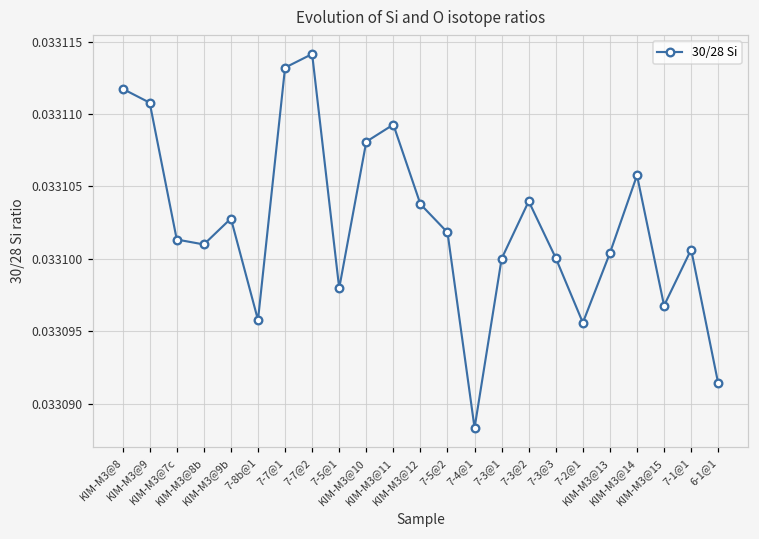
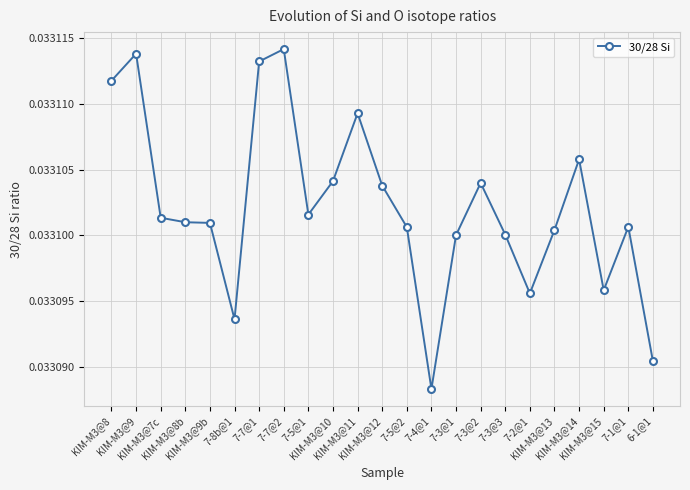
  {
    "KIM-M3@8": 0.0331117,
-   "KIM-M3@9": 0.0331108,
+   "KIM-M3@9": 0.0331138,
    "KIM-M3@7c": 0.0331013,
    "KIM-M3@8b": 0.0331010,
-   "KIM-M3@9b": 0.0331028,
-   "7-8b@1": 0.0330958,
+   "KIM-M3@9b": 0.0331010,
+   "7-8b@1": 0.0330936,
    "7-7@1": 0.0331132,
    "7-7@2": 0.0331141,
-   "7-5@1": 0.0330980,
-   "KIM-M3@10": 0.0331081,
+   "7-5@1": 0.0331016,
+   "KIM-M3@10": 0.0331041,
    "KIM-M3@11": 0.0331093,
    "KIM-M3@12": 0.0331038,
-   "7-5@2": 0.0331018,
+   "7-5@2": 0.0331006,
    "7-4@1": 0.0330883,
    "7-3@1": 0.0331000,
    "7-3@2": 0.0331040,
    "7-3@3": 0.0331001,
    "7-2@1": 0.0330956,
    "KIM-M3@13": 0.0331004,
    "KIM-M3@14": 0.0331058,
-   "KIM-M3@15": 0.0330968,
+   "KIM-M3@15": 0.0330958,
    "7-1@1": 0.0331007,
-   "6-1@1": 0.0330914
+   "6-1@1": 0.0330905
  }
